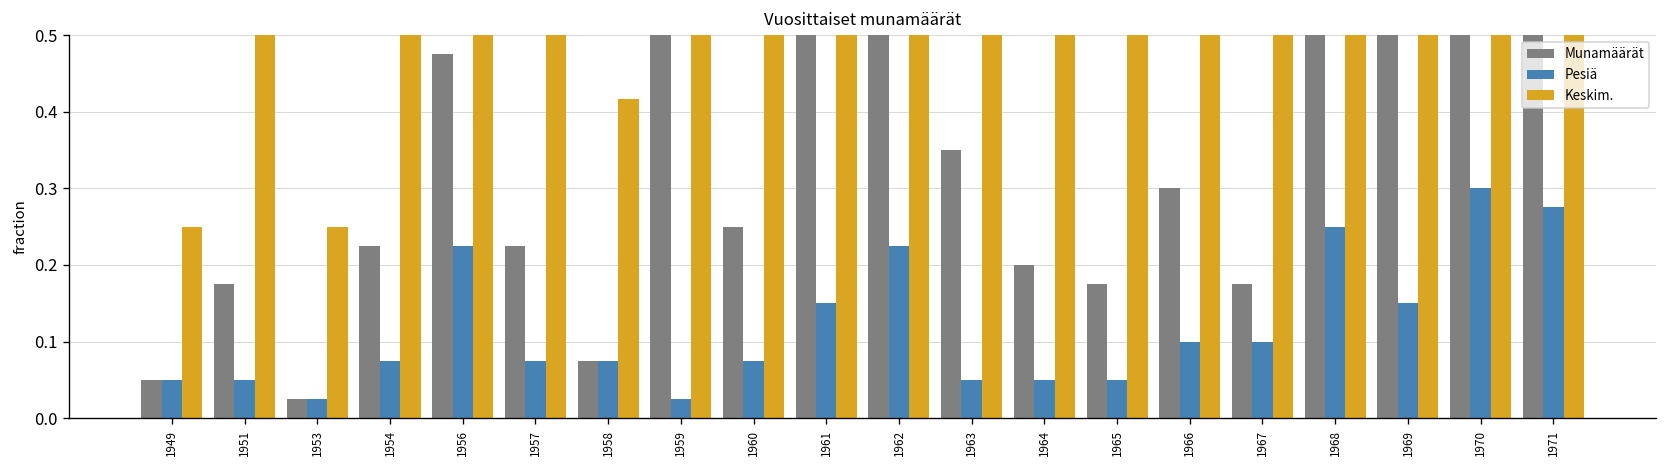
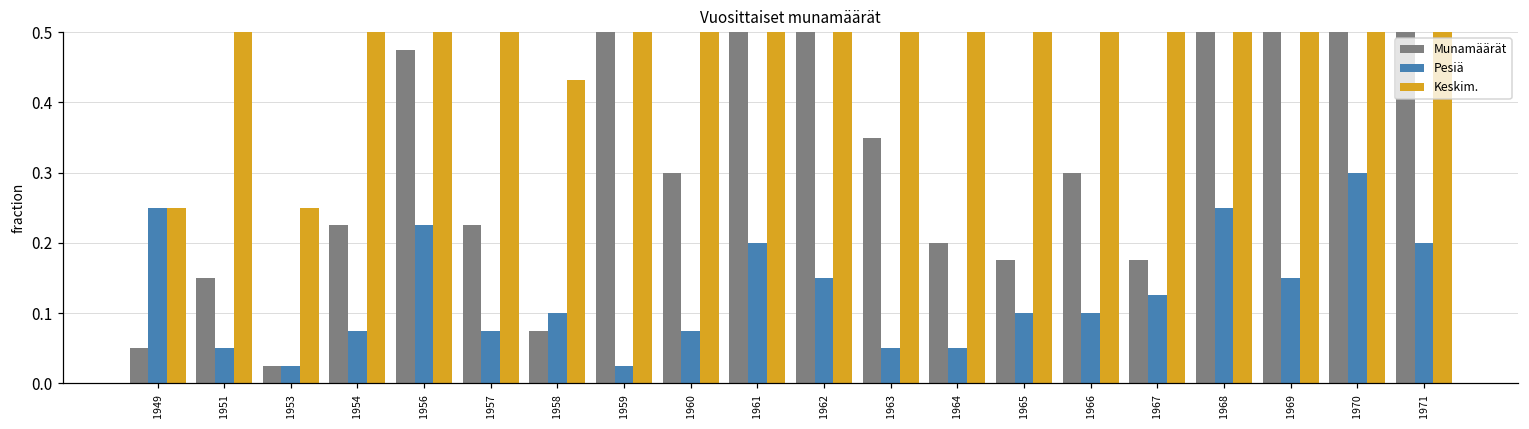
  {
    "Munamäärät": {
      "1949": 0.05,
-     "1951": 0.18,
+     "1951": 0.15,
      "1953": 0.03,
      "1954": 0.23,
      "1956": 0.48,
      "1957": 0.23,
      "1958": 0.08,
      "1959": 0.50,
-     "1960": 0.25,
+     "1960": 0.30,
      "1963": 0.35,
      "1964": 0.20,
      "1965": 0.18,
      "1966": 0.30,
      "1967": 0.18
    },
    "Pesiä": {
-     "1949": 0.05,
+     "1949": 0.25,
      "1951": 0.05,
      "1953": 0.03,
      "1954": 0.08,
      "1956": 0.23,
      "1957": 0.08,
-     "1958": 0.08,
+     "1958": 0.10,
      "1959": 0.03,
      "1960": 0.08,
-     "1961": 0.15,
-     "1962": 0.23,
+     "1961": 0.20,
+     "1962": 0.15,
      "1963": 0.05,
      "1964": 0.05,
-     "1965": 0.05,
+     "1965": 0.10,
      "1966": 0.10,
-     "1967": 0.10,
+     "1967": 0.13,
      "1968": 0.25,
      "1969": 0.15,
      "1970": 0.30,
-     "1971": 0.28
+     "1971": 0.20
    },
    "Keskim.": {
      "1949": 0.25,
      "1953": 0.25,
-     "1958": 0.42
+     "1958": 0.43
    }
  }
